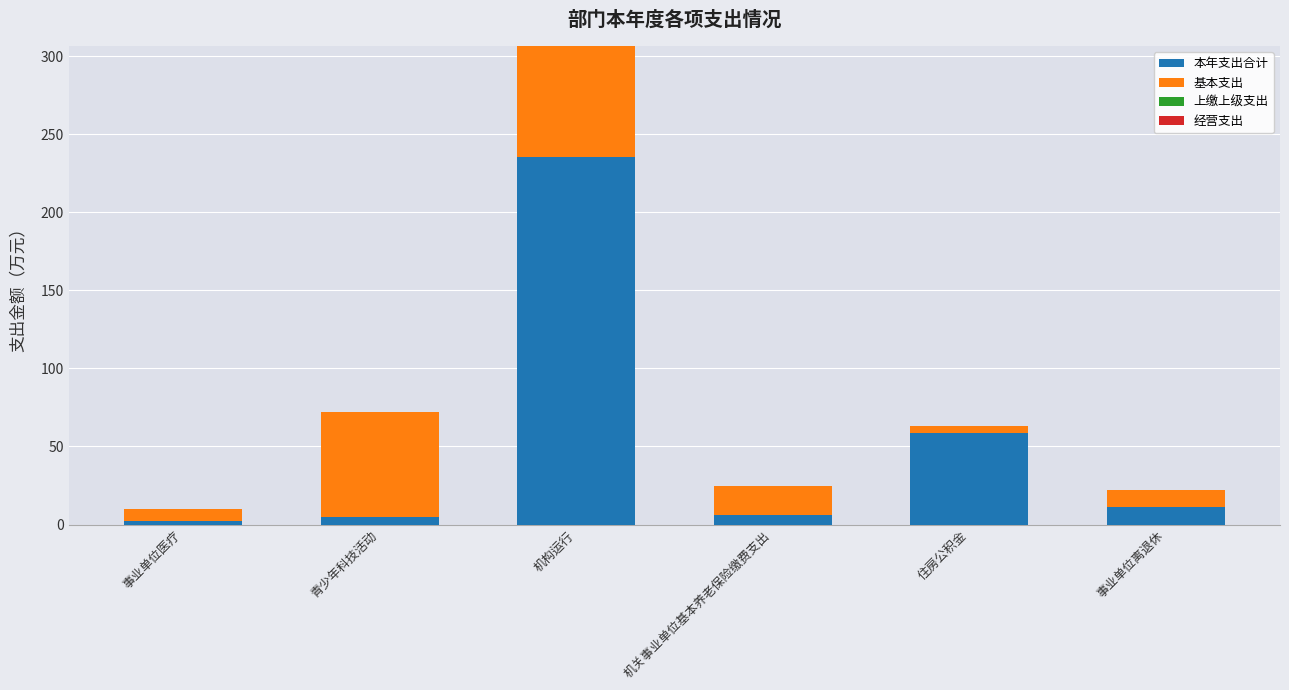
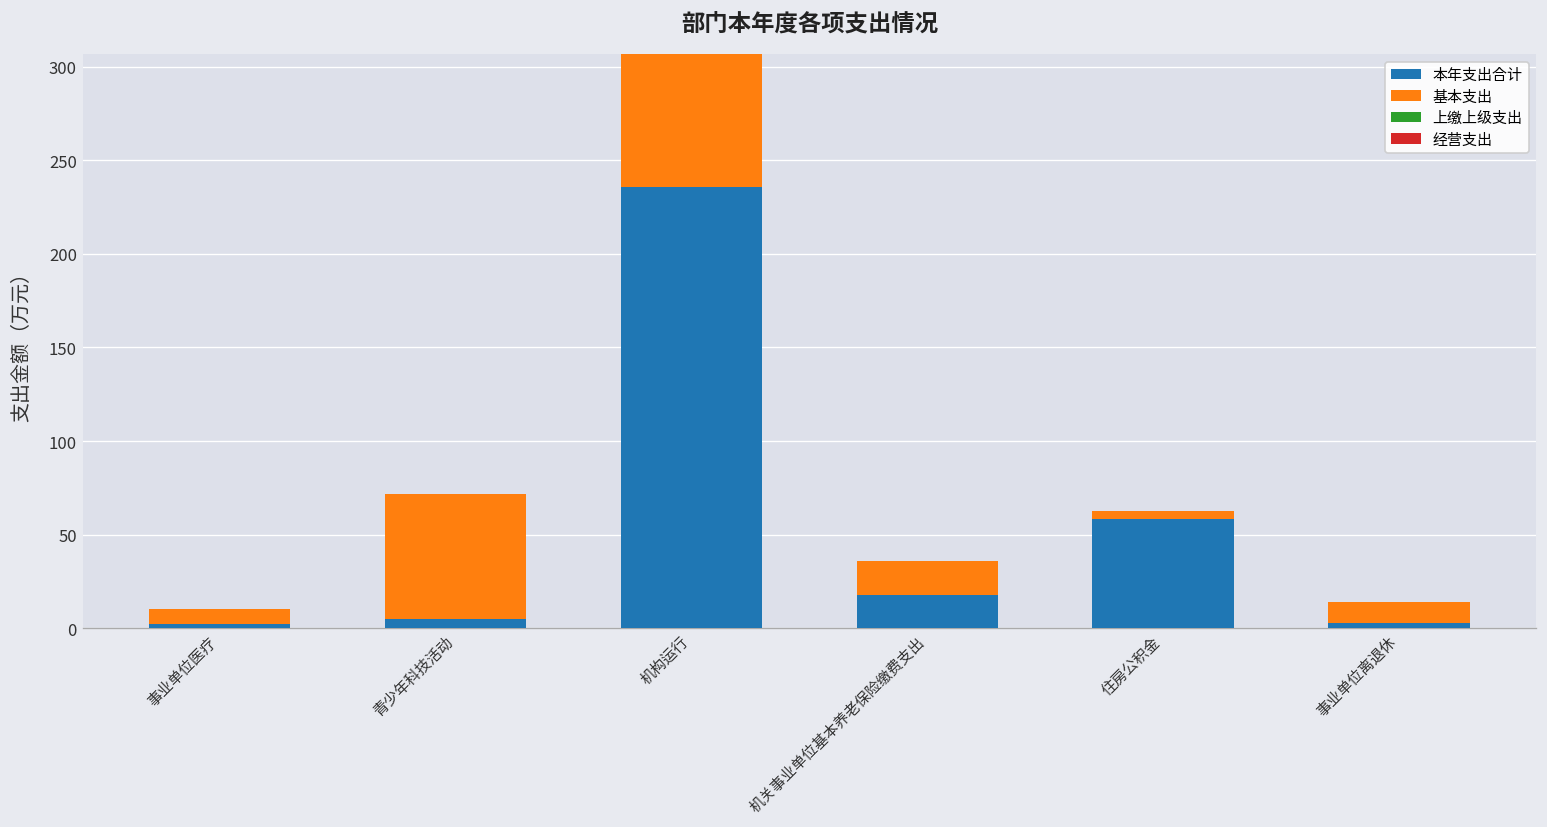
  {
    "本年支出合计": {
      "事业单位医疗": 3,
      "青少年科技活动": 5,
      "机构运行": 236,
-     "机关事业单位基本养老保险缴费支出": 6,
+     "机关事业单位基本养老保险缴费支出": 18,
      "住房公积金": 59,
-     "事业单位离退休": 11
+     "事业单位离退休": 3
    }
  }
